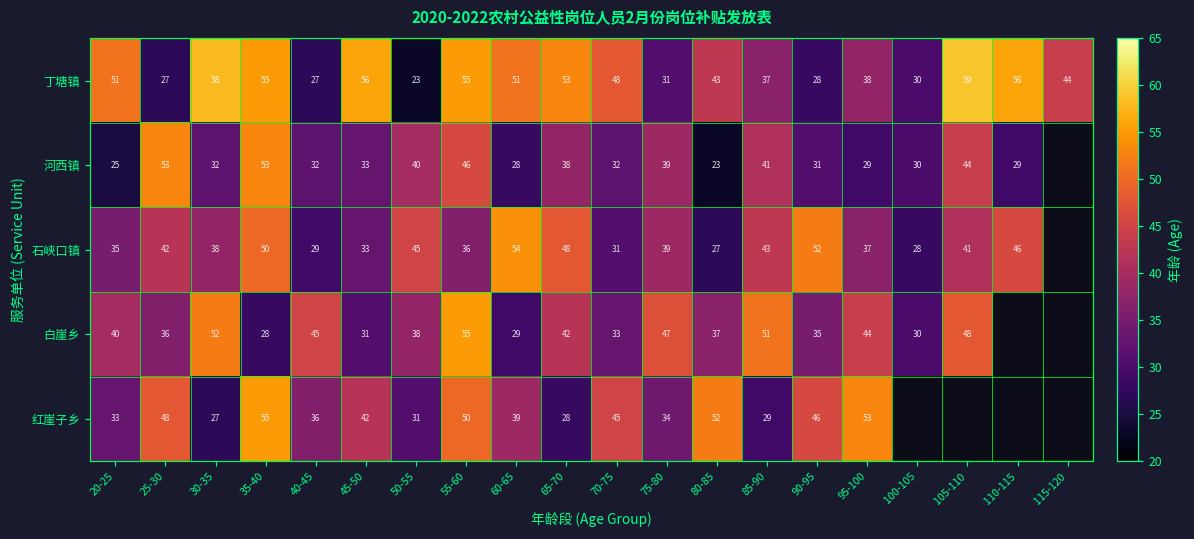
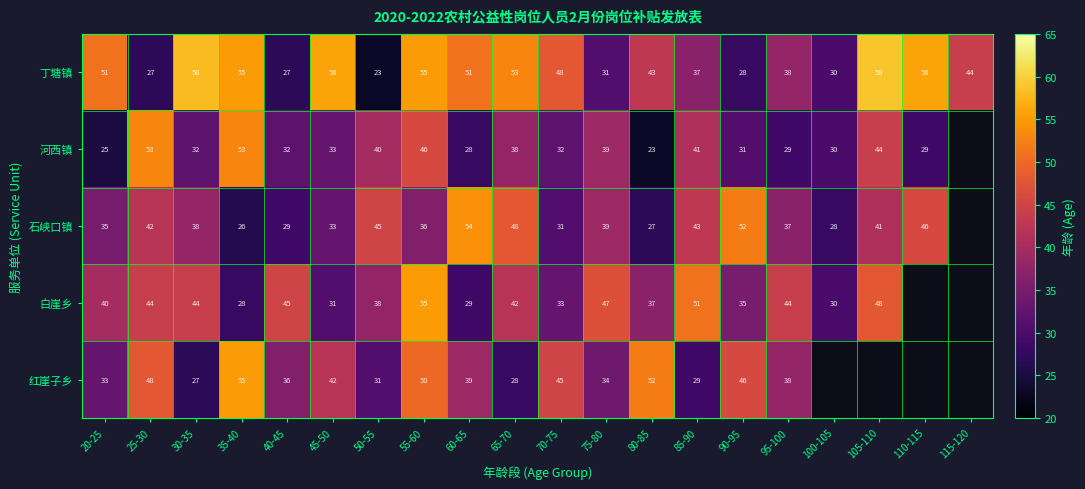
  {
    "丁塘镇": {
      "20-25": 51,
      "25-30": 27,
      "30-35": 58,
      "35-40": 55,
      "40-45": 27,
      "45-50": 56,
      "50-55": 23,
      "55-60": 55,
      "60-65": 51,
      "65-70": 53,
      "70-75": 48,
      "75-80": 31,
      "80-85": 43,
      "85-90": 37,
      "90-95": 28,
      "95-100": 38,
      "100-105": 30,
      "105-110": 59,
      "110-115": 56,
      "115-120": 44
    },
    "河西镇": {
      "20-25": 25,
      "25-30": 53,
      "30-35": 32,
      "35-40": 53,
      "40-45": 32,
      "45-50": 33,
      "50-55": 40,
      "55-60": 46,
      "60-65": 28,
      "65-70": 38,
      "70-75": 32,
      "75-80": 39,
      "80-85": 23,
      "85-90": 41,
      "90-95": 31,
      "95-100": 29,
      "100-105": 30,
      "105-110": 44,
      "110-115": 29
    },
    "石峡口镇": {
      "20-25": 35,
      "25-30": 42,
      "30-35": 38,
-     "35-40": 50,
+     "35-40": 26,
      "40-45": 29,
      "45-50": 33,
      "50-55": 45,
      "55-60": 36,
      "60-65": 54,
      "65-70": 48,
      "70-75": 31,
      "75-80": 39,
      "80-85": 27,
      "85-90": 43,
      "90-95": 52,
      "95-100": 37,
      "100-105": 28,
      "105-110": 41,
      "110-115": 46
    },
    "白崖乡": {
      "20-25": 40,
-     "25-30": 36,
-     "30-35": 52,
+     "25-30": 44,
+     "30-35": 44,
      "35-40": 28,
      "40-45": 45,
      "45-50": 31,
      "50-55": 38,
      "55-60": 55,
      "60-65": 29,
      "65-70": 42,
      "70-75": 33,
      "75-80": 47,
      "80-85": 37,
      "85-90": 51,
      "90-95": 35,
      "95-100": 44,
      "100-105": 30,
      "105-110": 48
    },
    "红崖子乡": {
      "20-25": 33,
      "25-30": 48,
      "30-35": 27,
      "35-40": 55,
      "40-45": 36,
      "45-50": 42,
      "50-55": 31,
      "55-60": 50,
      "60-65": 39,
      "65-70": 28,
      "70-75": 45,
      "75-80": 34,
      "80-85": 52,
      "85-90": 29,
      "90-95": 46,
-     "95-100": 53
+     "95-100": 38
    }
  }
